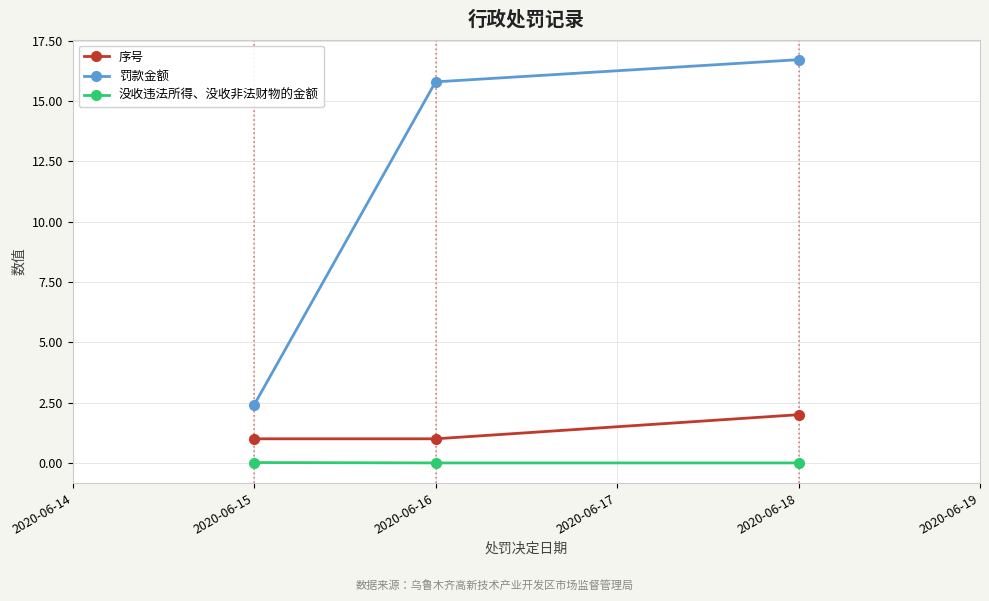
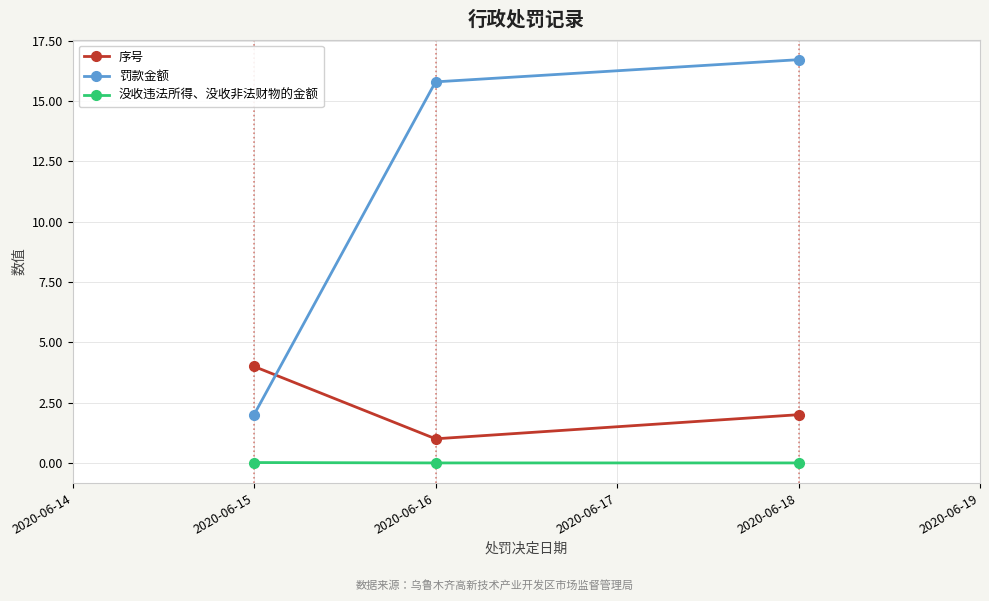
  {
    "序号": {
-     "2020-06-15": 1,
+     "2020-06-15": 4,
      "2020-06-16": 1,
      "2020-06-18": 2
    },
    "罚款金额": {
-     "2020-06-15": 2.4,
+     "2020-06-15": 2.0,
      "2020-06-16": 15.8,
      "2020-06-18": 16.7
    },
    "没收违法所得、没收非法财物的金额": {
      "2020-06-15": 0.0,
      "2020-06-16": 0.0,
      "2020-06-18": 0.0
    }
  }
